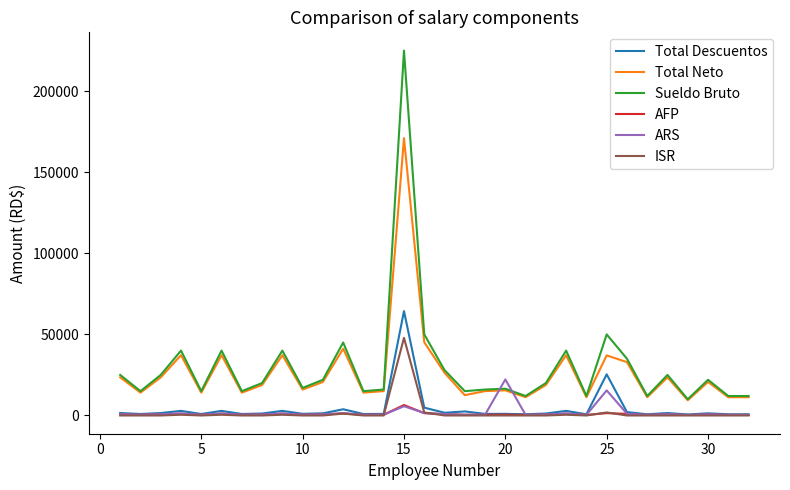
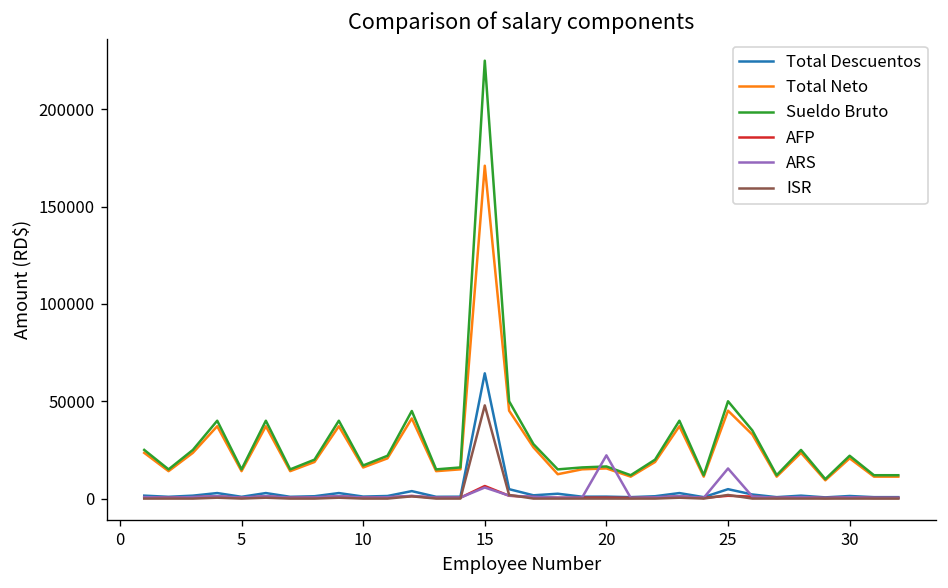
  {
    "Total Descuentos": {
      "15": 64000,
-     "25": 25000
+     "25": 5000
    },
    "Total Neto": {
      "15": 171000,
-     "25": 37000
+     "25": 45000
    },
    "Sueldo Bruto": {
      "15": 225000,
      "25": 50000
    },
    "ARS": {
      "20": 22000,
      "25": 15000
    },
    "ISR": {
      "15": 48000
    }
  }
